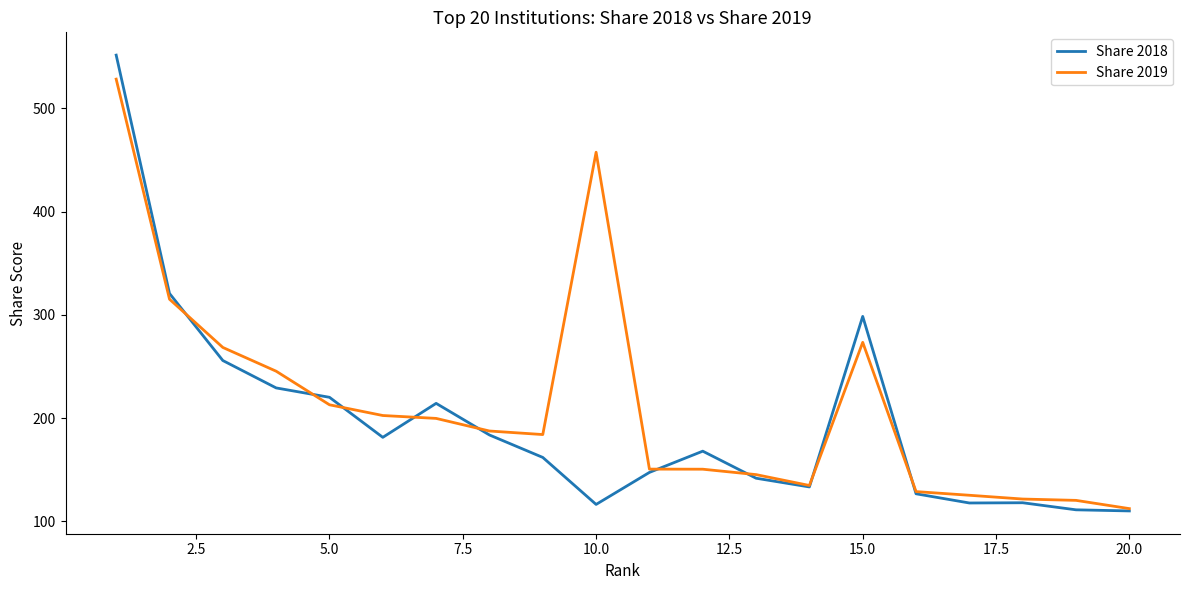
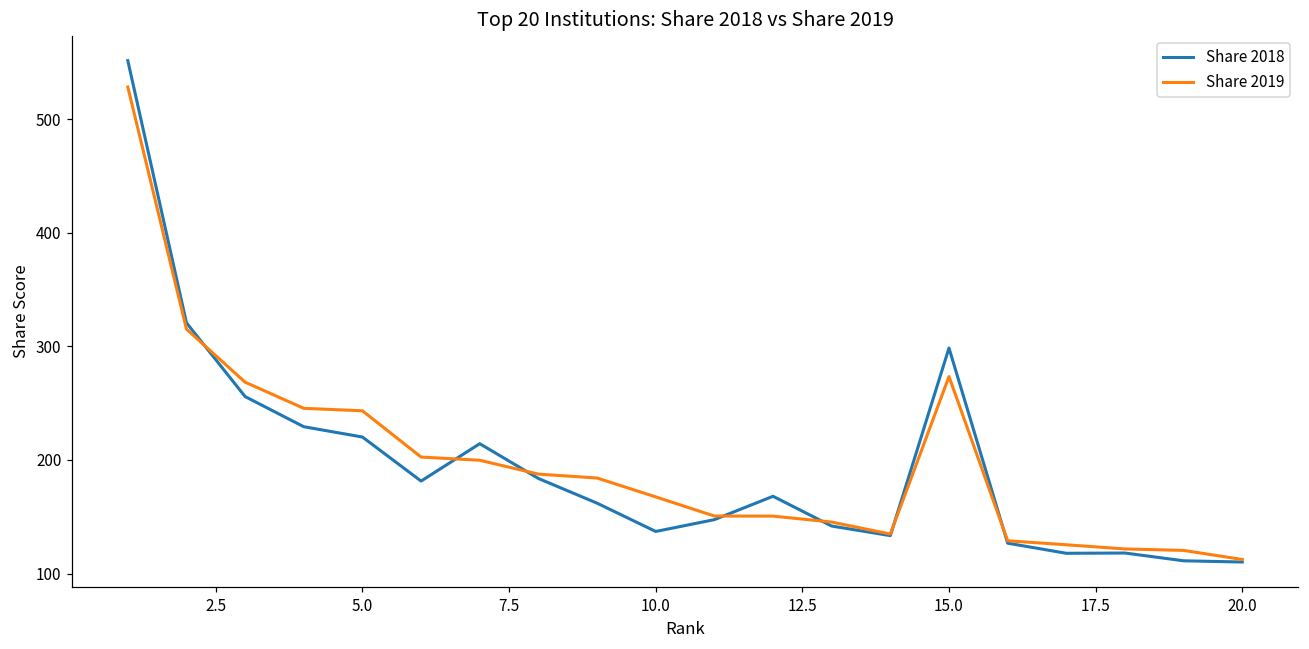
  {
    "Share 2018": {
      "5.0": 220,
-     "10.0": 117,
+     "10.0": 137,
      "15.0": 298
    },
    "Share 2019": {
-     "5.0": 213,
-     "10.0": 457,
+     "5.0": 243,
+     "10.0": 168,
      "15.0": 273
    }
  }
